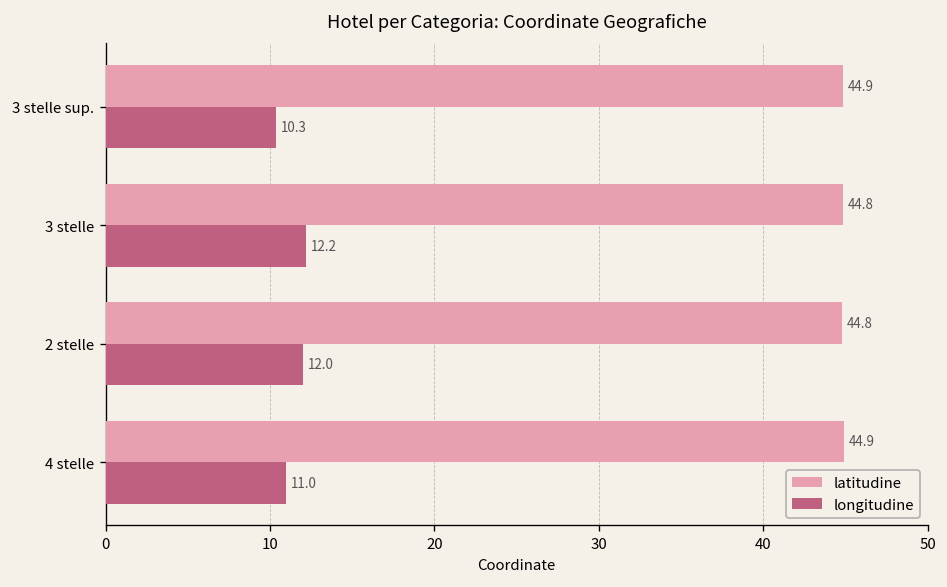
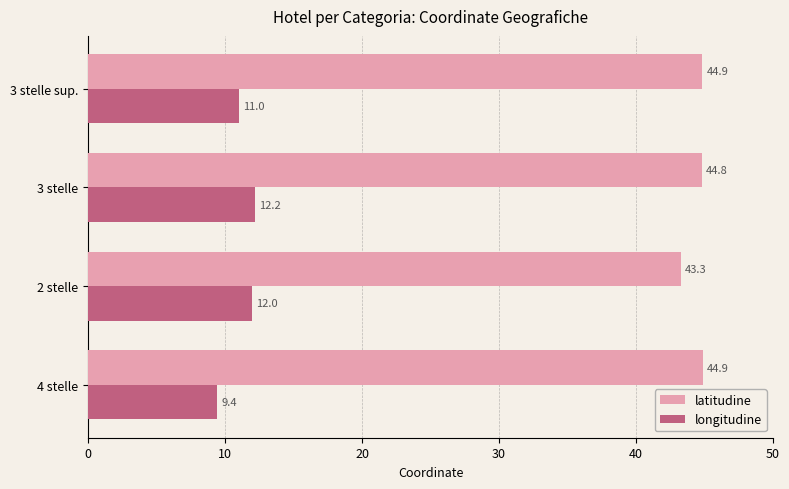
  {
    "latitudine": {
      "3 stelle sup.": 44.9,
      "3 stelle": 44.8,
-     "2 stelle": 44.8,
+     "2 stelle": 43.3,
      "4 stelle": 44.9
    },
    "longitudine": {
-     "3 stelle sup.": 10.3,
+     "3 stelle sup.": 11.0,
      "3 stelle": 12.2,
      "2 stelle": 12.0,
-     "4 stelle": 11.0
+     "4 stelle": 9.4
    }
  }
